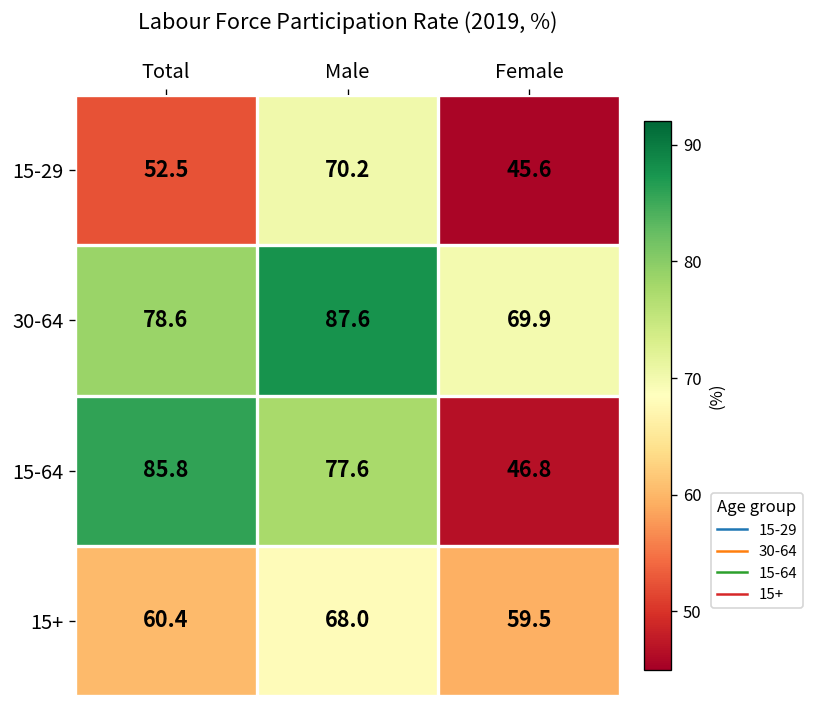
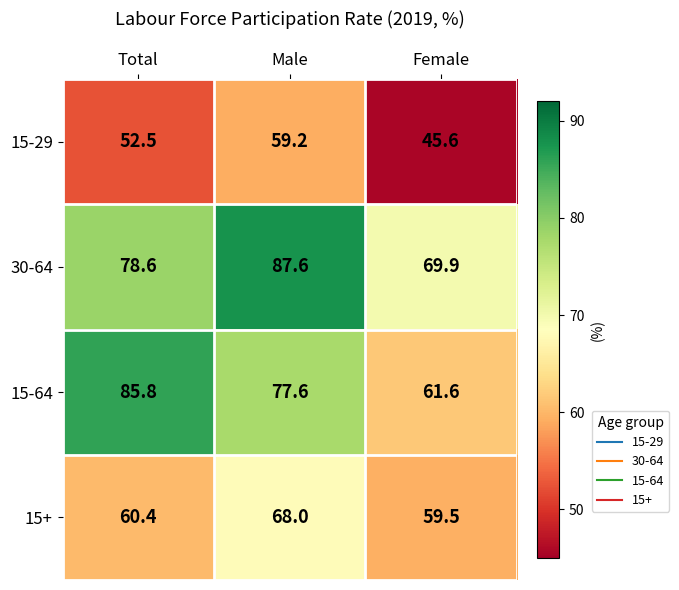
  {
    "15-29": {
      "Total": 52.5,
-     "Male": 70.2,
+     "Male": 59.2,
      "Female": 45.6
    },
    "30-64": {
      "Total": 78.6,
      "Male": 87.6,
      "Female": 69.9
    },
    "15-64": {
      "Total": 85.8,
      "Male": 77.6,
-     "Female": 46.8
+     "Female": 61.6
    },
    "15+": {
      "Total": 60.4,
      "Male": 68.0,
      "Female": 59.5
    }
  }
